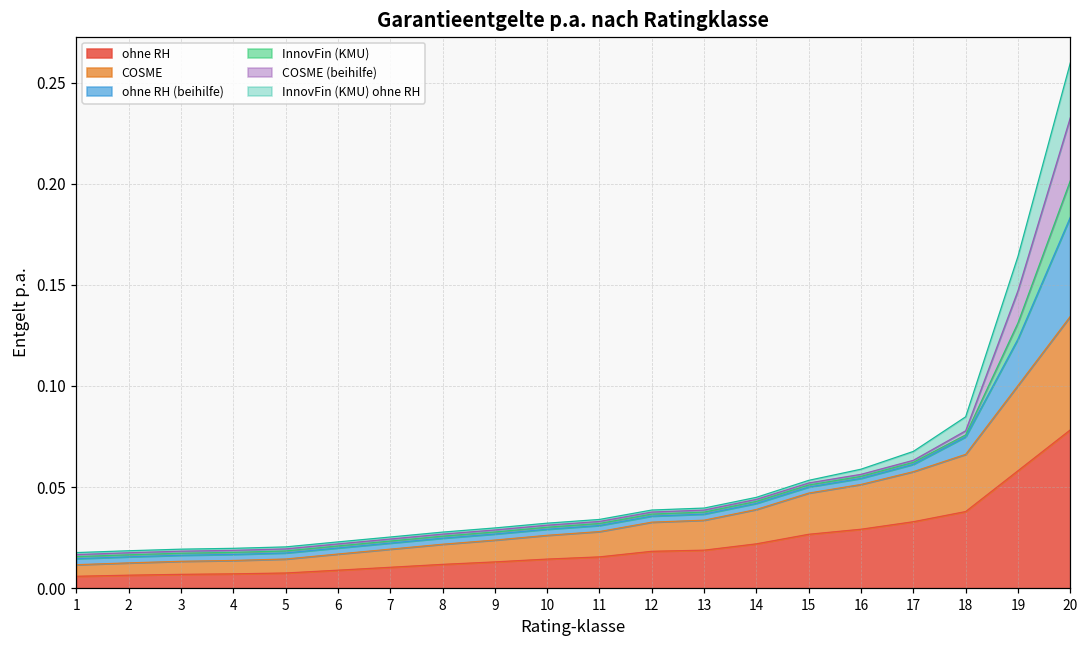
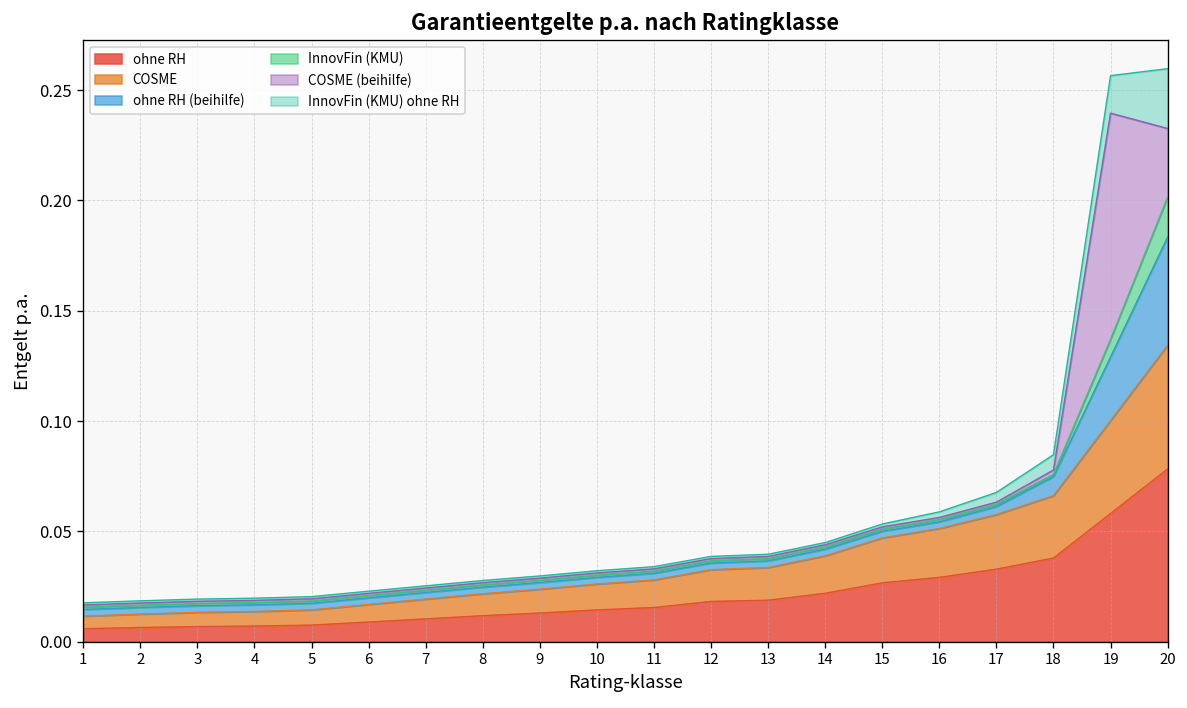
  {
    "ohne RH (beihilfe)": {
-     "19": 0.023,
+     "19": 0.029,
      "20": 0.049
    },
    "COSME (beihilfe)": {
      "18": 0.002,
-     "19": 0.016,
+     "19": 0.103,
      "20": 0.031
    }
  }
